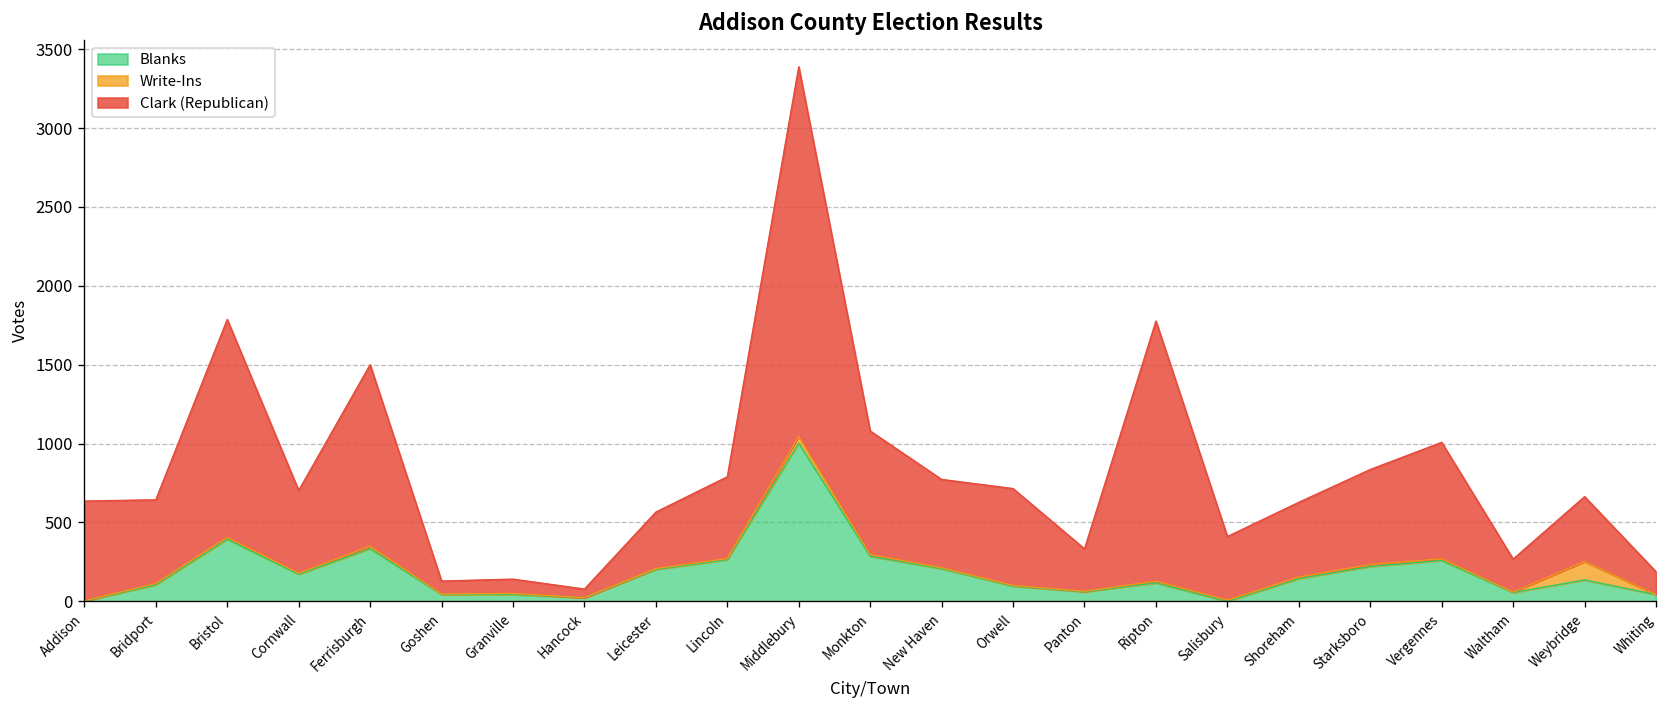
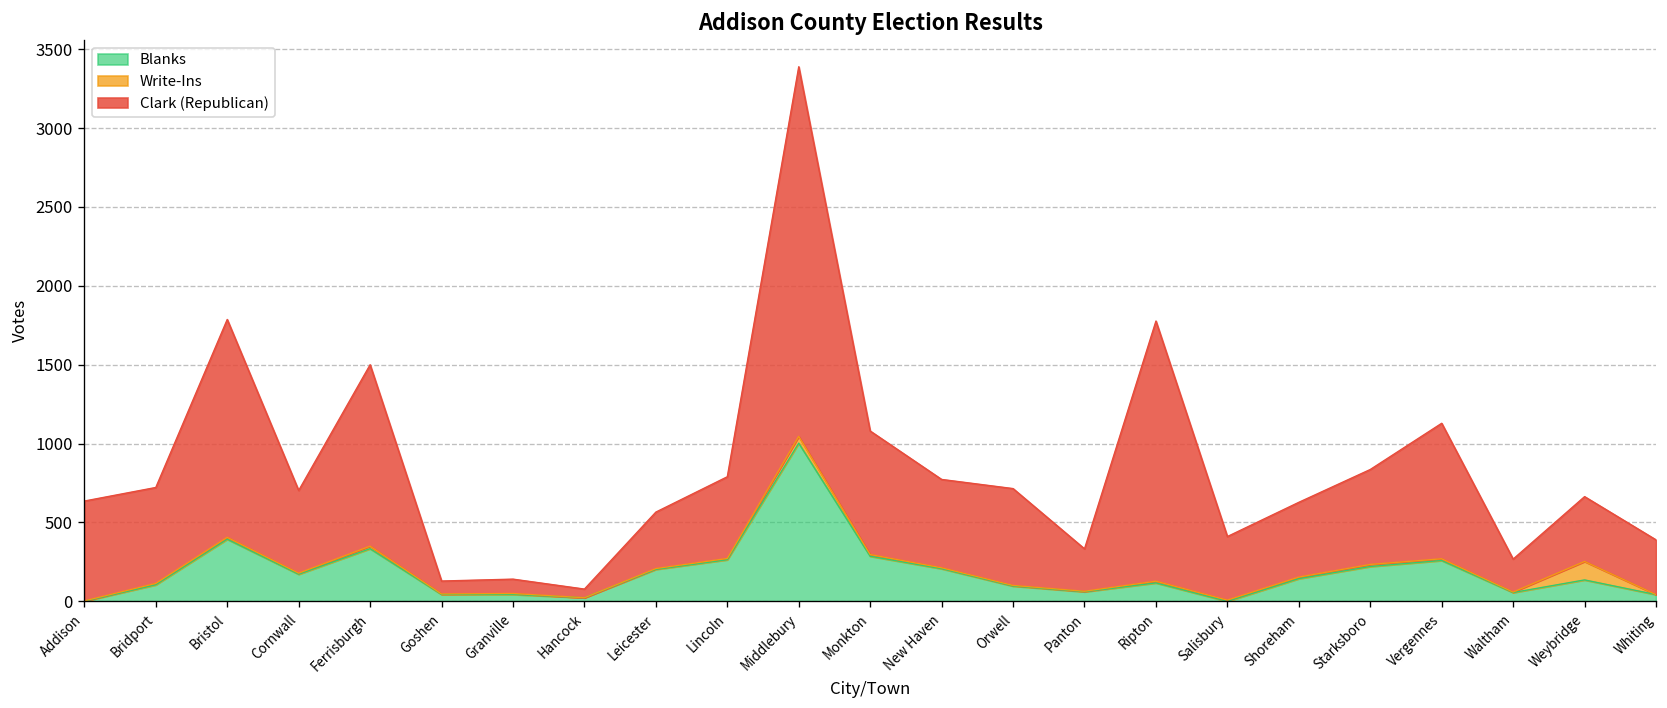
  {
    "Blanks": {
      "Middlebury": 1000,
      "Weybridge": 140
    },
    "Write-Ins": {
      "Middlebury": 40,
      "Weybridge": 120
    },
    "Clark (Republican)": {
      "Addison": 630,
-     "Bridport": 530,
+     "Bridport": 610,
      "Bristol": 1380,
      "Cornwall": 520,
      "Ferrisburgh": 1150,
      "Goshen": 80,
      "Granville": 90,
      "Hancock": 60,
      "Leicester": 360,
      "Lincoln": 520,
      "Middlebury": 2340,
      "Monkton": 780,
      "New Haven": 560,
      "Orwell": 610,
      "Panton": 270,
      "Ripton": 1650,
      "Salisbury": 400,
      "Shoreham": 470,
      "Starksboro": 600,
-     "Vergennes": 740,
+     "Vergennes": 860,
      "Waltham": 210,
      "Weybridge": 410,
-     "Whiting": 150
+     "Whiting": 350
    }
  }
